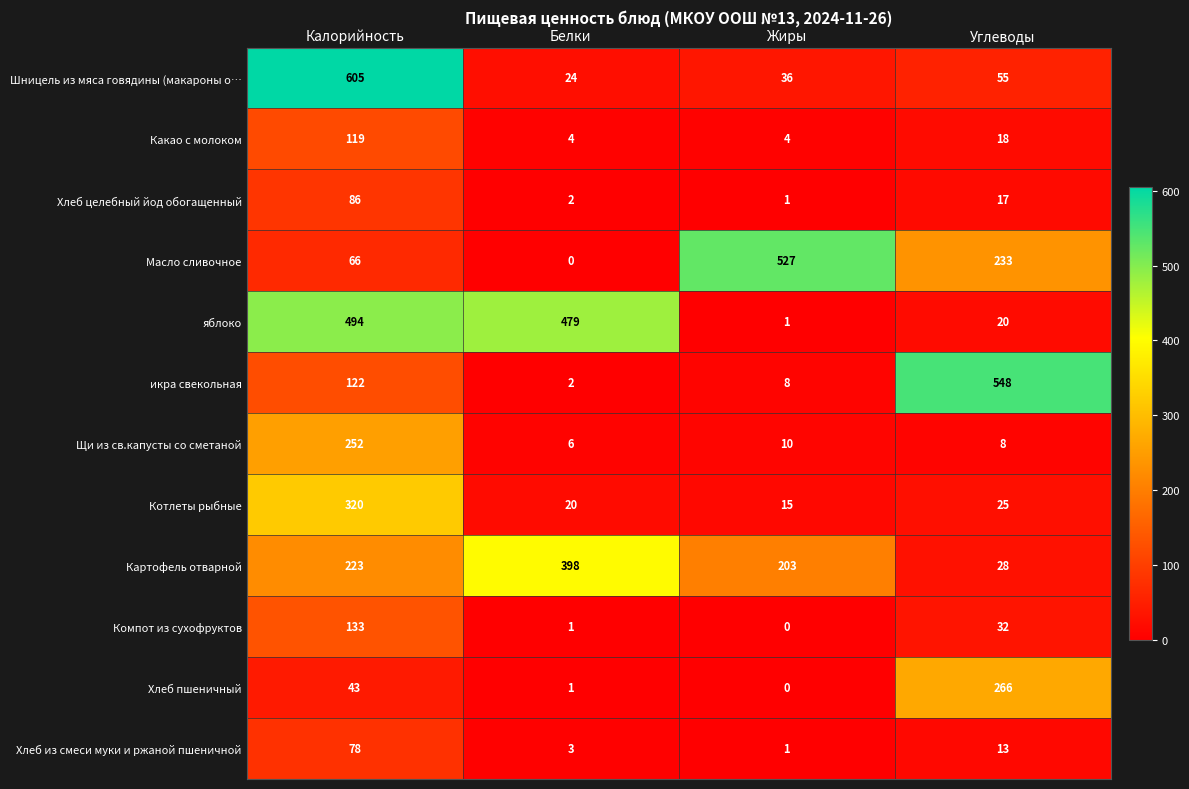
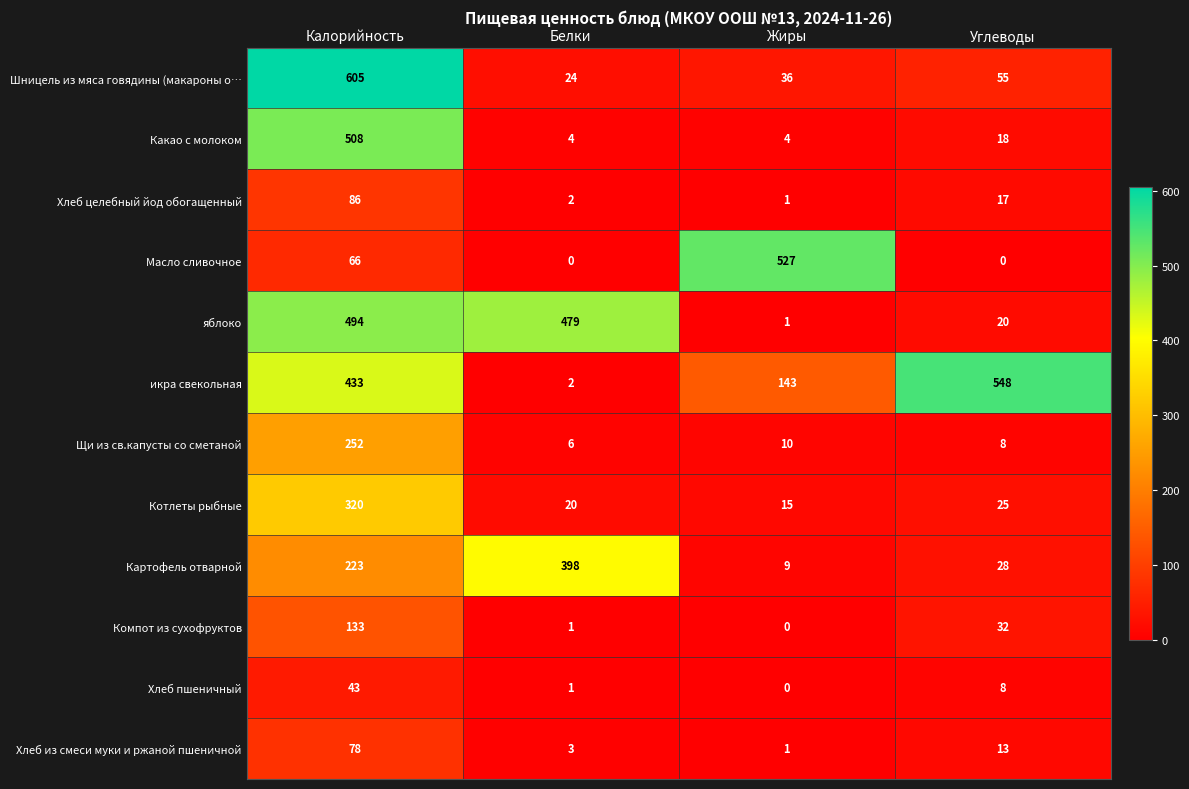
  {
    "Шницель из мяса говядины (макароны о…": {
      "Калорийность": 605,
      "Белки": 24,
      "Жиры": 36,
      "Углеводы": 55
    },
    "Какао с молоком": {
-     "Калорийность": 119,
+     "Калорийность": 508,
      "Белки": 4,
      "Жиры": 4,
      "Углеводы": 18
    },
    "Хлеб целебный йод обогащенный": {
      "Калорийность": 86,
      "Белки": 2,
      "Жиры": 1,
      "Углеводы": 17
    },
    "Масло сливочное": {
      "Калорийность": 66,
      "Белки": 0,
      "Жиры": 527,
-     "Углеводы": 233
+     "Углеводы": 0
    },
    "яблоко": {
      "Калорийность": 494,
      "Белки": 479,
      "Жиры": 1,
      "Углеводы": 20
    },
    "икра свекольная": {
-     "Калорийность": 122,
+     "Калорийность": 433,
      "Белки": 2,
-     "Жиры": 8,
+     "Жиры": 143,
      "Углеводы": 548
    },
    "Щи из св.капусты со сметаной": {
      "Калорийность": 252,
      "Белки": 6,
      "Жиры": 10,
      "Углеводы": 8
    },
    "Котлеты рыбные": {
      "Калорийность": 320,
      "Белки": 20,
      "Жиры": 15,
      "Углеводы": 25
    },
    "Картофель отварной": {
      "Калорийность": 223,
      "Белки": 398,
-     "Жиры": 203,
+     "Жиры": 9,
      "Углеводы": 28
    },
    "Компот из сухофруктов": {
      "Калорийность": 133,
      "Белки": 1,
      "Жиры": 0,
      "Углеводы": 32
    },
    "Хлеб пшеничный": {
      "Калорийность": 43,
      "Белки": 1,
      "Жиры": 0,
-     "Углеводы": 266
+     "Углеводы": 8
    },
    "Хлеб из смеси муки и ржаной пшеничной": {
      "Калорийность": 78,
      "Белки": 3,
      "Жиры": 1,
      "Углеводы": 13
    }
  }
